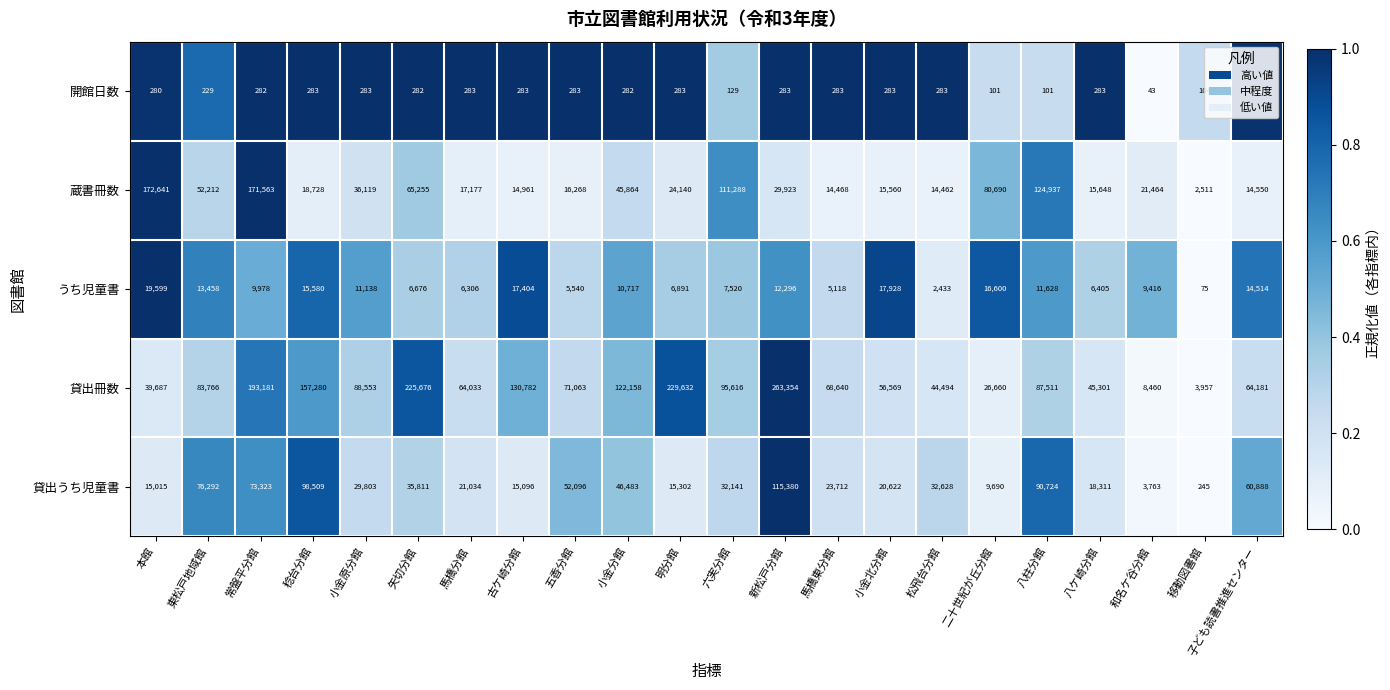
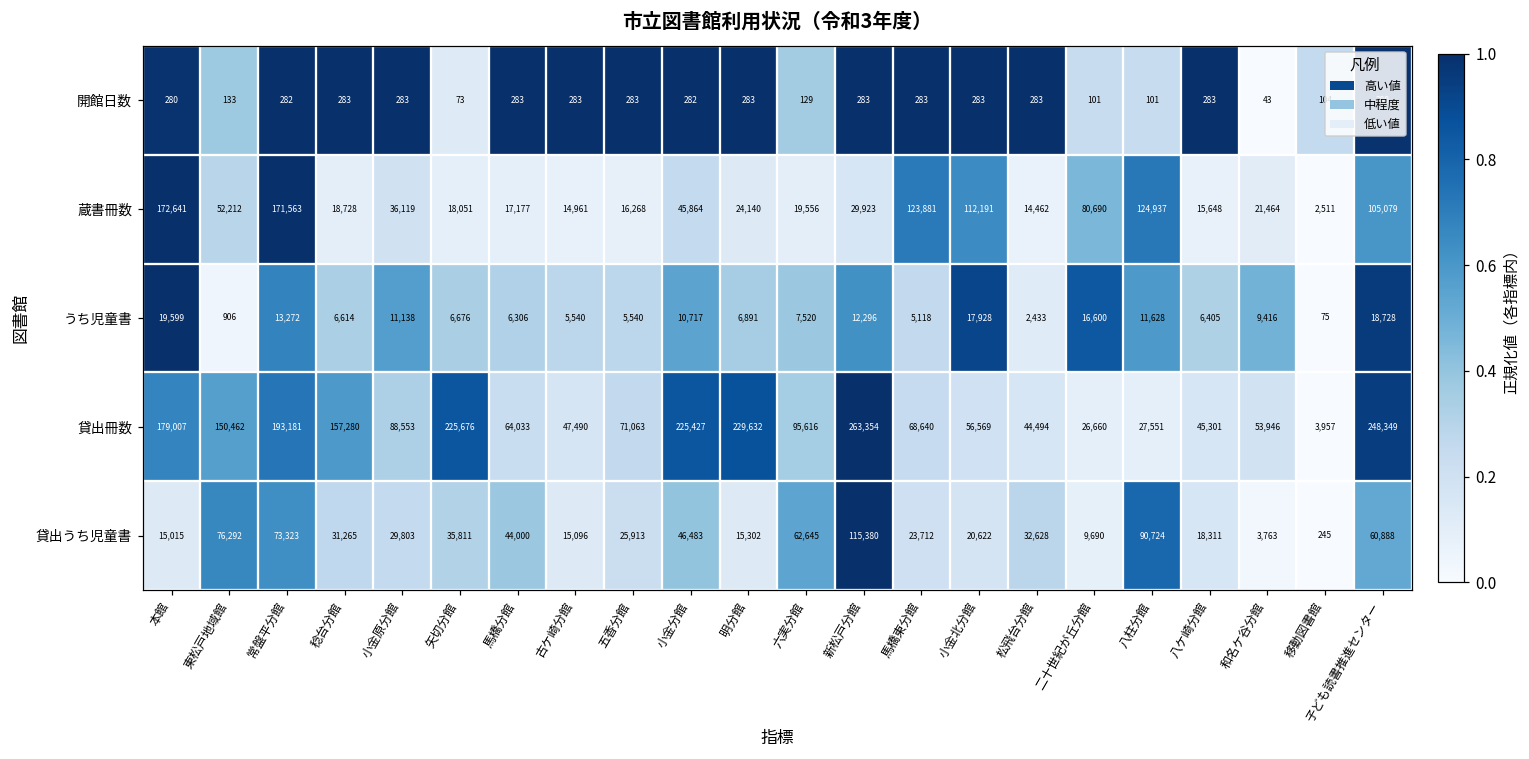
  {
    "開館日数": {
      "本館": "280",
-     "東松戸地域館": "229",
+     "東松戸地域館": "133",
      "常盤平分館": "282",
      "稔台分館": "283",
      "小金原分館": "283",
-     "矢切分館": "282",
+     "矢切分館": "73",
      "馬橋分館": "283",
      "古ケ崎分館": "283",
      "五香分館": "283",
      "小金分館": "282",
      "明分館": "283",
      "六実分館": "129",
      "新松戸分館": "283",
      "馬橋東分館": "283",
      "小金北分館": "283",
      "松飛台分館": "283",
      "二十世紀が丘分館": "101",
      "八柱分館": "101",
      "八ケ崎分館": "283",
      "和名ケ谷分館": "43"
    },
    "蔵書冊数": {
      "本館": "172,641",
      "東松戸地域館": "52,212",
      "常盤平分館": "171,563",
      "稔台分館": "18,728",
      "小金原分館": "36,119",
-     "矢切分館": "65,255",
+     "矢切分館": "18,051",
      "馬橋分館": "17,177",
      "古ケ崎分館": "14,961",
      "五香分館": "16,268",
      "小金分館": "45,864",
      "明分館": "24,140",
-     "六実分館": "111,288",
+     "六実分館": "19,556",
      "新松戸分館": "29,923",
-     "馬橋東分館": "14,468",
-     "小金北分館": "15,560",
+     "馬橋東分館": "123,881",
+     "小金北分館": "112,191",
      "松飛台分館": "14,462",
      "二十世紀が丘分館": "80,690",
      "八柱分館": "124,937",
      "八ケ崎分館": "15,648",
      "和名ケ谷分館": "21,464",
      "移動図書館": "2,511",
-     "子ども読書推進センター": "14,550"
+     "子ども読書推進センター": "105,079"
    },
    "うち児童書": {
      "本館": "19,599",
-     "東松戸地域館": "13,458",
-     "常盤平分館": "9,978",
-     "稔台分館": "15,580",
+     "東松戸地域館": "906",
+     "常盤平分館": "13,272",
+     "稔台分館": "6,614",
      "小金原分館": "11,138",
      "矢切分館": "6,676",
      "馬橋分館": "6,306",
-     "古ケ崎分館": "17,404",
+     "古ケ崎分館": "5,540",
      "五香分館": "5,540",
      "小金分館": "10,717",
      "明分館": "6,891",
      "六実分館": "7,520",
      "新松戸分館": "12,296",
      "馬橋東分館": "5,118",
      "小金北分館": "17,928",
      "松飛台分館": "2,433",
      "二十世紀が丘分館": "16,600",
      "八柱分館": "11,628",
      "八ケ崎分館": "6,405",
      "和名ケ谷分館": "9,416",
      "移動図書館": "75",
-     "子ども読書推進センター": "14,514"
+     "子ども読書推進センター": "18,728"
    },
    "貸出冊数": {
-     "本館": "39,687",
-     "東松戸地域館": "83,766",
+     "本館": "179,007",
+     "東松戸地域館": "150,462",
      "常盤平分館": "193,181",
      "稔台分館": "157,280",
      "小金原分館": "88,553",
      "矢切分館": "225,676",
      "馬橋分館": "64,033",
-     "古ケ崎分館": "130,782",
+     "古ケ崎分館": "47,490",
      "五香分館": "71,063",
-     "小金分館": "122,158",
+     "小金分館": "225,427",
      "明分館": "229,632",
      "六実分館": "95,616",
      "新松戸分館": "263,354",
      "馬橋東分館": "68,640",
      "小金北分館": "56,569",
      "松飛台分館": "44,494",
      "二十世紀が丘分館": "26,660",
-     "八柱分館": "87,511",
+     "八柱分館": "27,551",
      "八ケ崎分館": "45,301",
-     "和名ケ谷分館": "8,460",
+     "和名ケ谷分館": "53,946",
      "移動図書館": "3,957",
-     "子ども読書推進センター": "64,181"
+     "子ども読書推進センター": "248,349"
    },
    "貸出うち児童書": {
      "本館": "15,015",
      "東松戸地域館": "76,292",
      "常盤平分館": "73,323",
-     "稔台分館": "98,509",
+     "稔台分館": "31,265",
      "小金原分館": "29,803",
      "矢切分館": "35,811",
-     "馬橋分館": "21,034",
+     "馬橋分館": "44,000",
      "古ケ崎分館": "15,096",
-     "五香分館": "52,096",
+     "五香分館": "25,913",
      "小金分館": "46,483",
      "明分館": "15,302",
-     "六実分館": "32,141",
+     "六実分館": "62,645",
      "新松戸分館": "115,380",
      "馬橋東分館": "23,712",
      "小金北分館": "20,622",
      "松飛台分館": "32,628",
      "二十世紀が丘分館": "9,690",
      "八柱分館": "90,724",
      "八ケ崎分館": "18,311",
      "和名ケ谷分館": "3,763",
      "移動図書館": "245",
      "子ども読書推進センター": "60,888"
    }
  }
